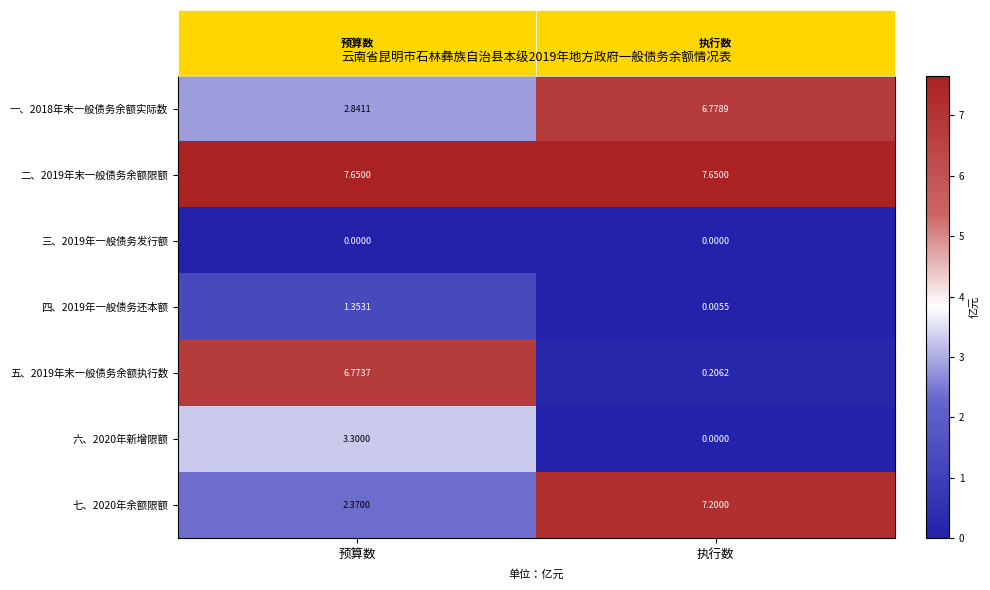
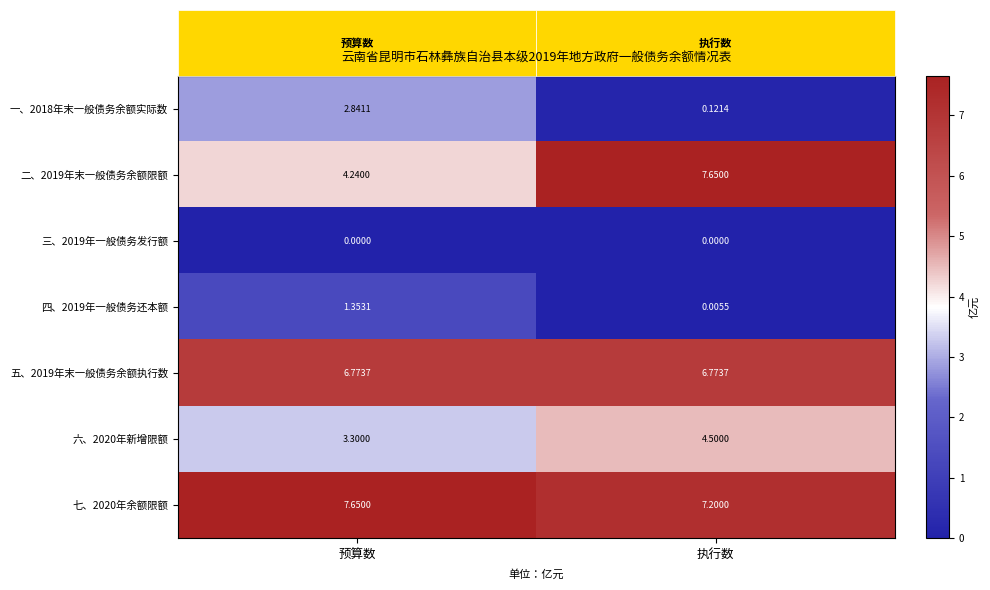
  {
    "一、2018年末一般债务余额实际数": {
      "预算数": 2.8411,
-     "执行数": 6.7789
+     "执行数": 0.1214
    },
    "二、2019年末一般债务余额限额": {
-     "预算数": 7.6500,
+     "预算数": 4.2400,
      "执行数": 7.6500
    },
    "三、2019年一般债务发行额": {
      "预算数": 0.0000,
      "执行数": 0.0000
    },
    "四、2019年一般债务还本额": {
      "预算数": 1.3531,
      "执行数": 0.0055
    },
    "五、2019年末一般债务余额执行数": {
      "预算数": 6.7737,
-     "执行数": 0.2062
+     "执行数": 6.7737
    },
    "六、2020年新增限额": {
      "预算数": 3.3000,
-     "执行数": 0.0000
+     "执行数": 4.5000
    },
    "七、2020年余额限额": {
-     "预算数": 2.3700,
+     "预算数": 7.6500,
      "执行数": 7.2000
    }
  }
